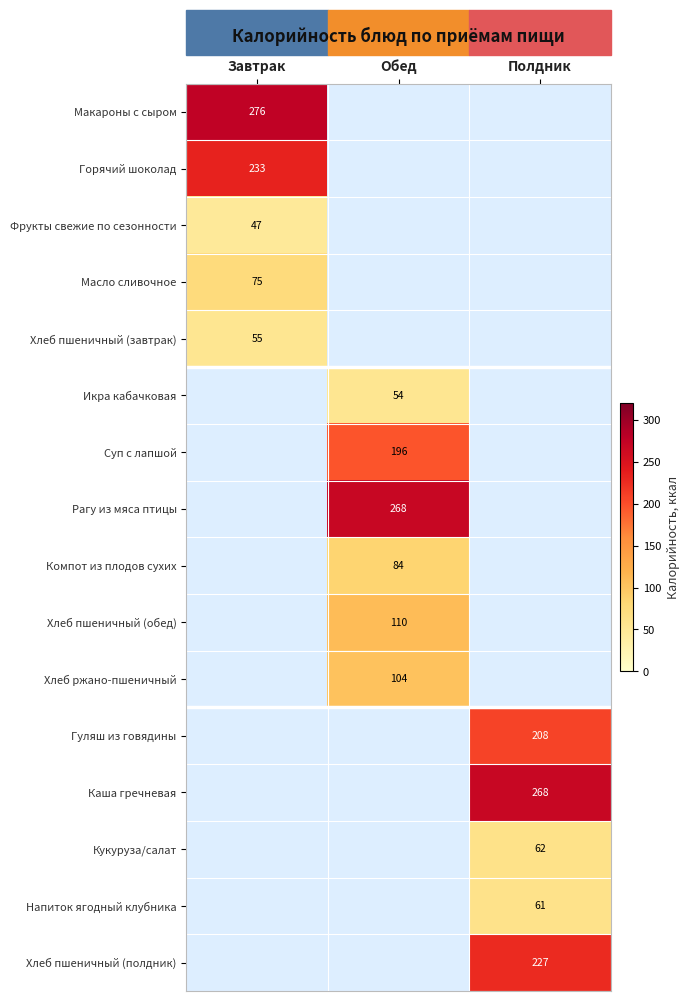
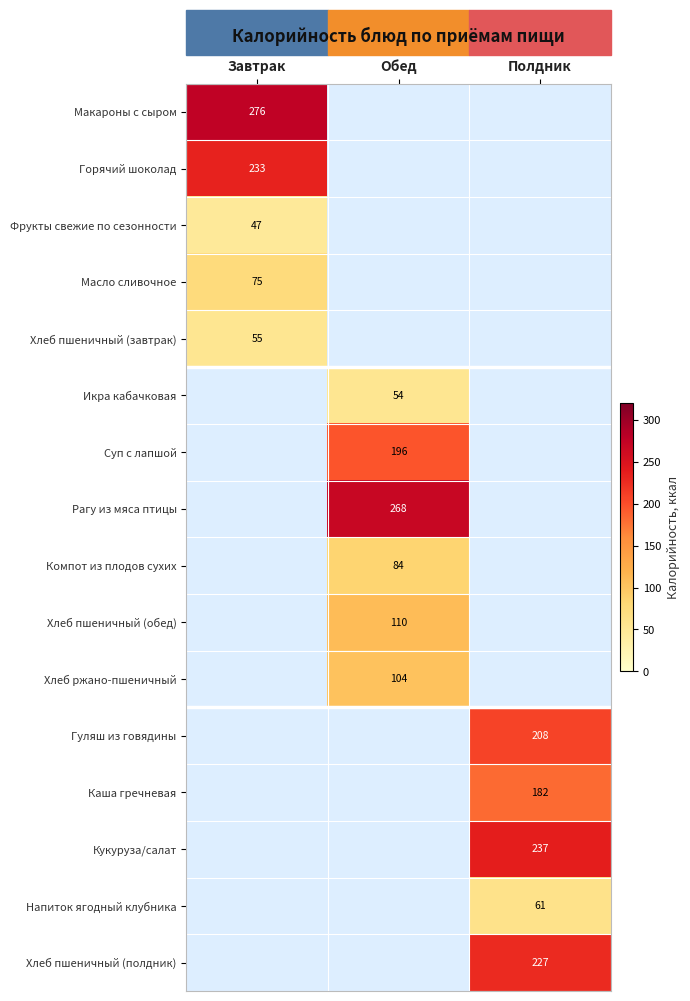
  {
    "Макароны с сыром": {
      "Завтрак": 276
    },
    "Горячий шоколад": {
      "Завтрак": 233
    },
    "Фрукты свежие по сезонности": {
      "Завтрак": 47
    },
    "Масло сливочное": {
      "Завтрак": 75
    },
    "Хлеб пшеничный (завтрак)": {
      "Завтрак": 55
    },
    "Икра кабачковая": {
      "Обед": 54
    },
    "Суп с лапшой": {
      "Обед": 196
    },
    "Рагу из мяса птицы": {
      "Обед": 268
    },
    "Компот из плодов сухих": {
      "Обед": 84
    },
    "Хлеб пшеничный (обед)": {
      "Обед": 110
    },
    "Хлеб ржано-пшеничный": {
      "Обед": 104
    },
    "Гуляш из говядины": {
      "Полдник": 208
    },
    "Каша гречневая": {
-     "Полдник": 268
+     "Полдник": 182
    },
    "Кукуруза/салат": {
-     "Полдник": 62
+     "Полдник": 237
    },
    "Напиток ягодный клубника": {
      "Полдник": 61
    },
    "Хлеб пшеничный (полдник)": {
      "Полдник": 227
    }
  }
